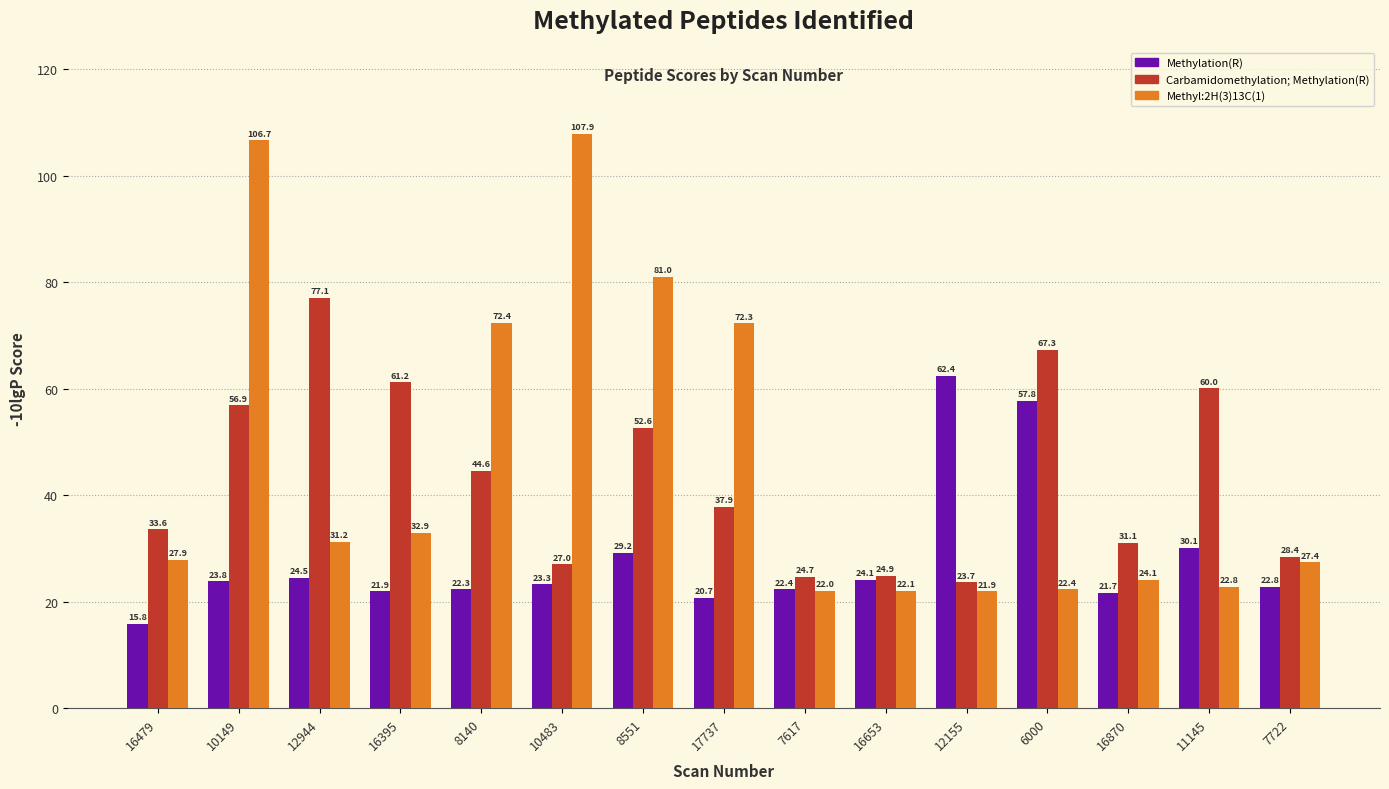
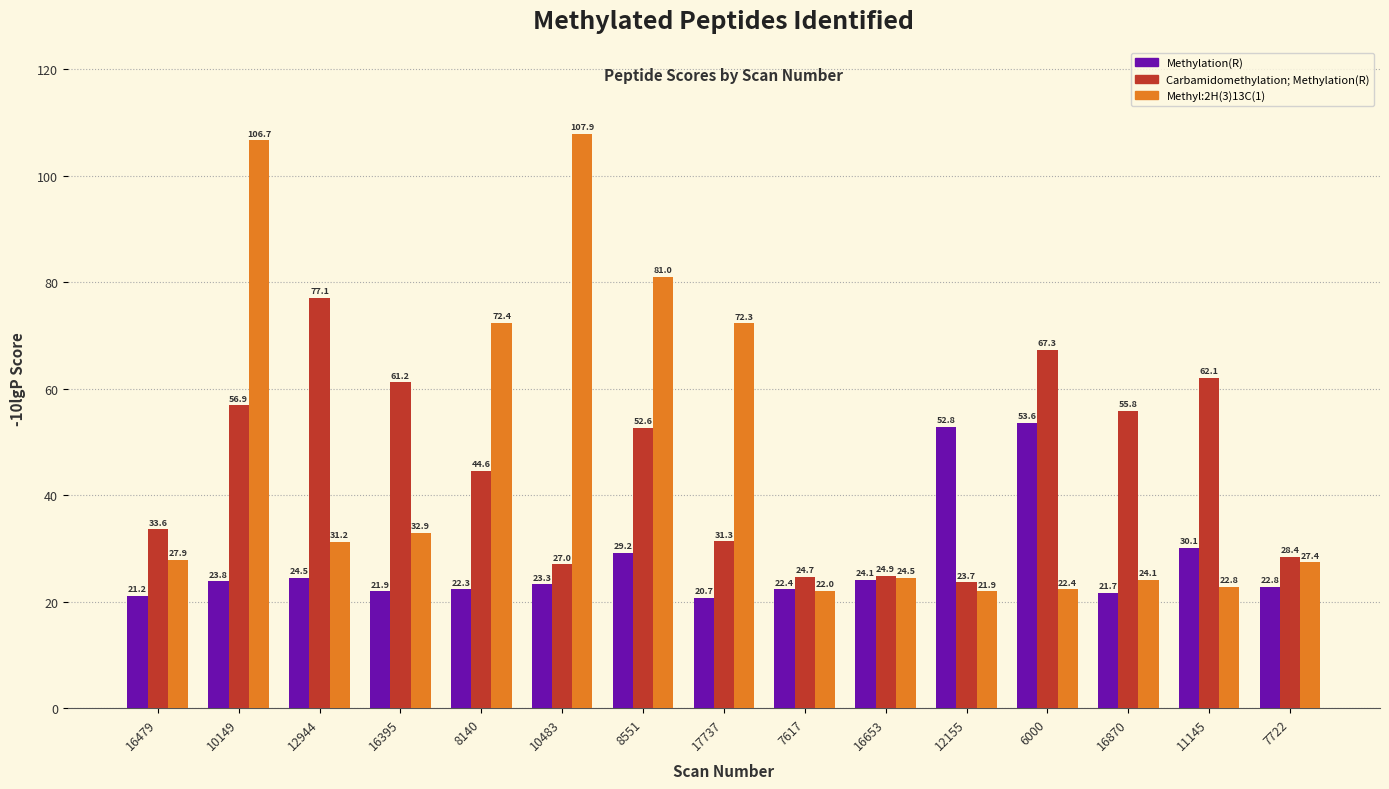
  {
    "Methylation(R)": {
-     "16479": 15.8,
+     "16479": 21.2,
      "10149": 23.8,
      "12944": 24.5,
      "16395": 21.9,
      "8140": 22.3,
      "10483": 23.3,
      "8551": 29.2,
      "17737": 20.7,
      "7617": 22.4,
      "16653": 24.1,
-     "12155": 62.4,
-     "6000": 57.8,
+     "12155": 52.8,
+     "6000": 53.6,
      "16870": 21.7,
      "11145": 30.1,
      "7722": 22.8
    },
    "Carbamidomethylation; Methylation(R)": {
      "16479": 33.6,
      "10149": 56.9,
      "12944": 77.1,
      "16395": 61.2,
      "8140": 44.6,
      "10483": 27.0,
      "8551": 52.6,
-     "17737": 37.9,
+     "17737": 31.3,
      "7617": 24.7,
      "16653": 24.9,
      "12155": 23.7,
      "6000": 67.3,
-     "16870": 31.1,
-     "11145": 60.0,
+     "16870": 55.8,
+     "11145": 62.1,
      "7722": 28.4
    },
    "Methyl:2H(3)13C(1)": {
      "16479": 27.9,
      "10149": 106.7,
      "12944": 31.2,
      "16395": 32.9,
      "8140": 72.4,
      "10483": 107.9,
      "8551": 81.0,
      "17737": 72.3,
      "7617": 22.0,
-     "16653": 22.1,
+     "16653": 24.5,
      "12155": 21.9,
      "6000": 22.4,
      "16870": 24.1,
      "11145": 22.8,
      "7722": 27.4
    }
  }
